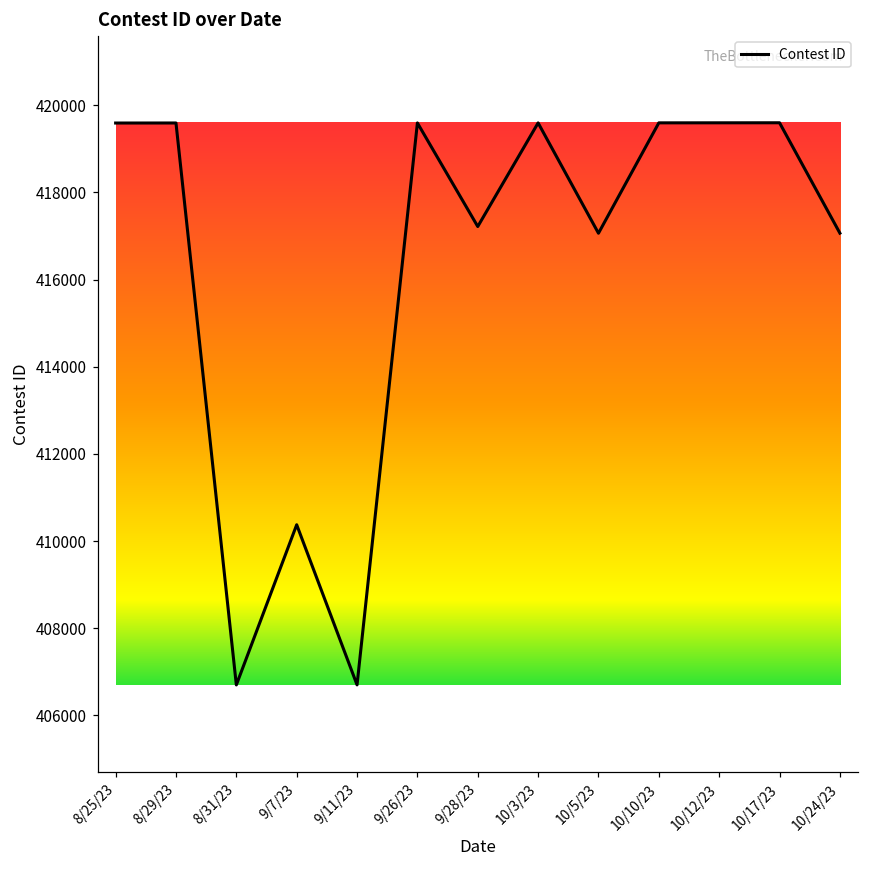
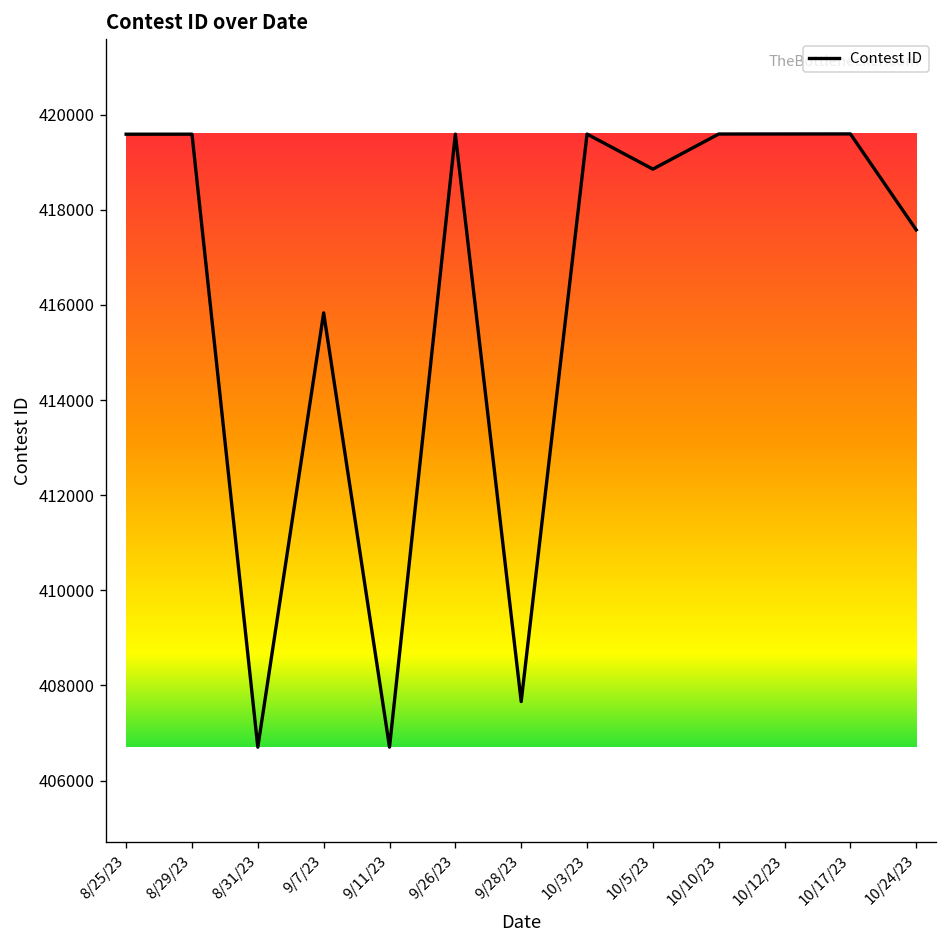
  {
    "8/25/23": 419600,
    "8/29/23": 419600,
    "8/31/23": 406700,
-   "9/7/23": 410400,
+   "9/7/23": 415800,
    "9/11/23": 406700,
    "9/26/23": 419600,
-   "9/28/23": 417200,
+   "9/28/23": 407700,
    "10/3/23": 419600,
-   "10/5/23": 417100,
+   "10/5/23": 418900,
    "10/10/23": 419600,
    "10/12/23": 419600,
    "10/17/23": 419600,
-   "10/24/23": 417100
+   "10/24/23": 417600
  }
